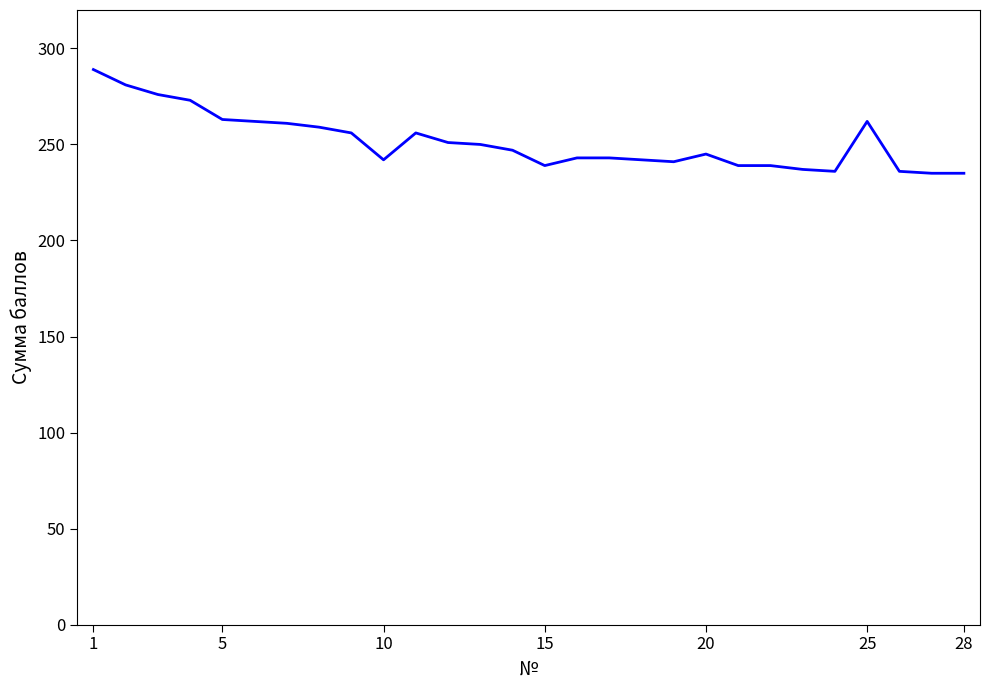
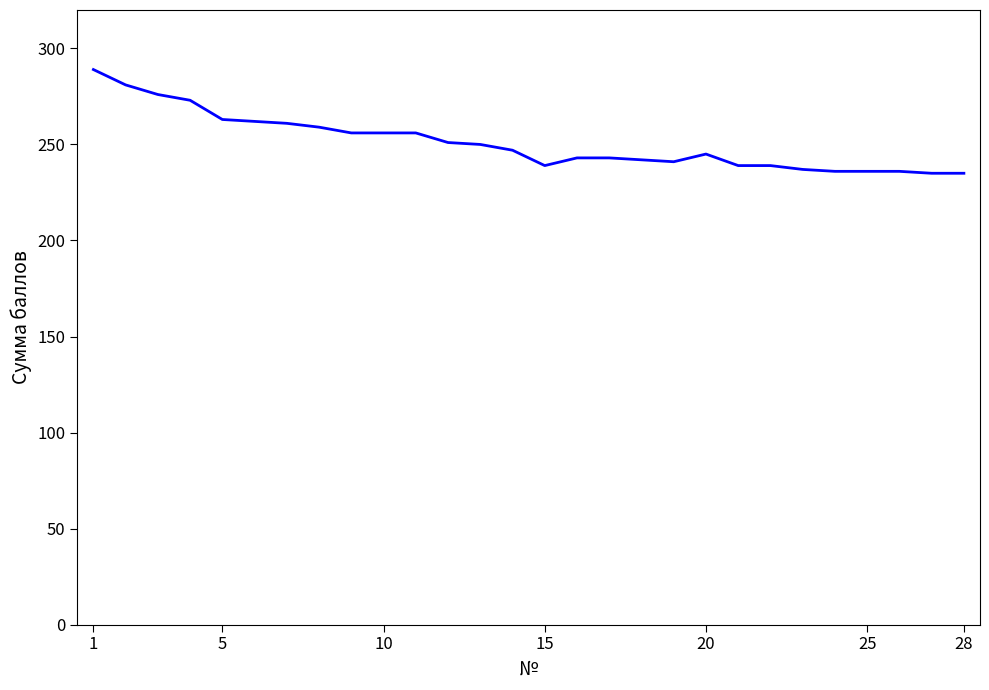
  {
    "1": 289,
    "5": 263,
-   "10": 242,
+   "10": 256,
    "15": 239,
    "20": 245,
-   "25": 262,
+   "25": 236,
    "28": 235
  }
